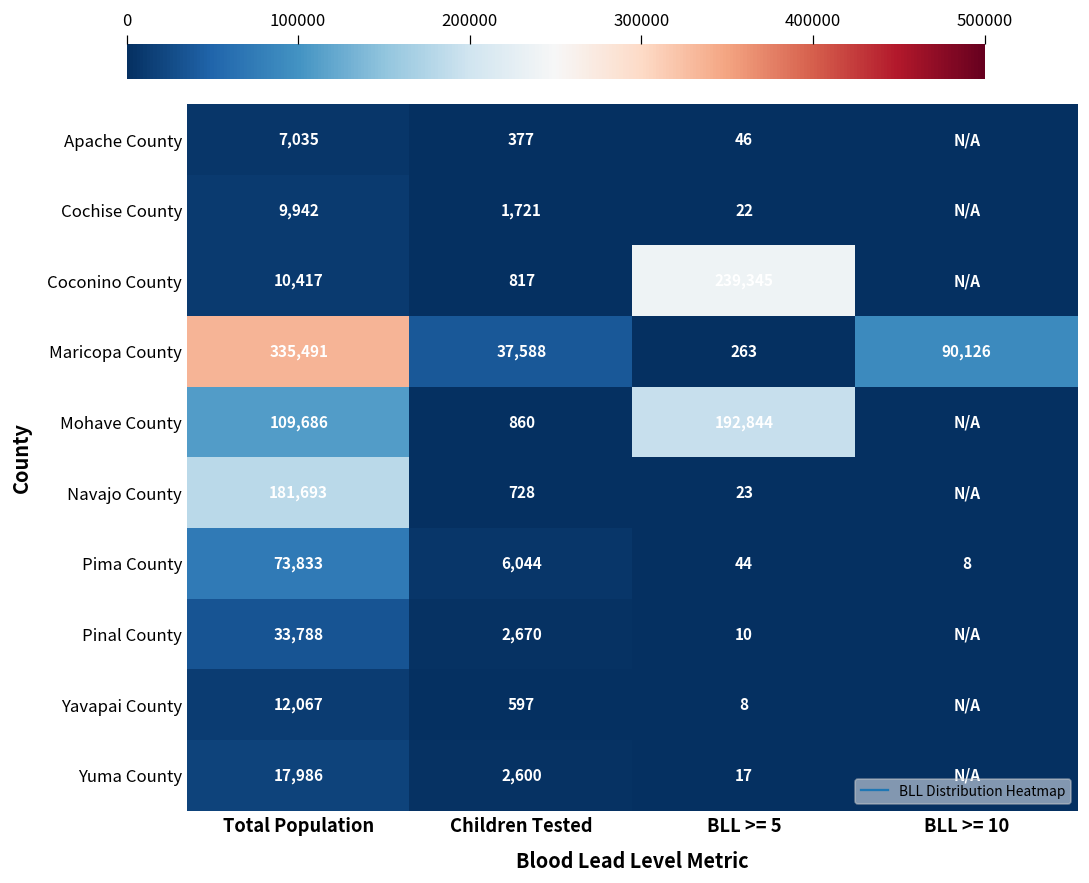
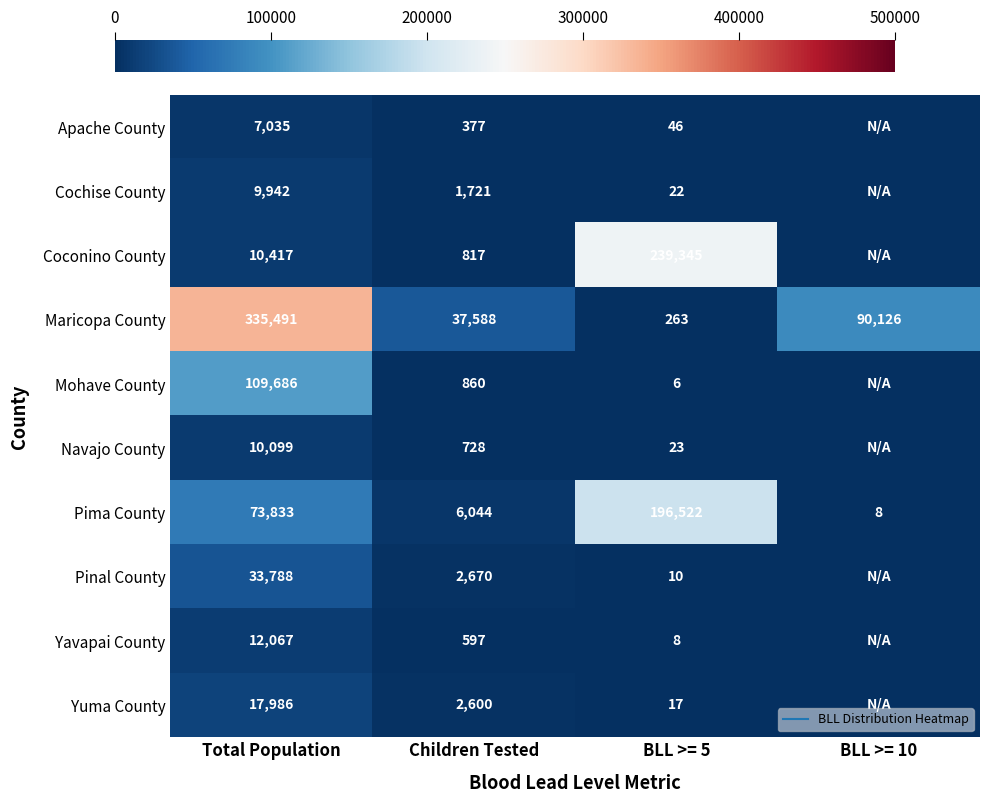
  {
    "Apache County": {
      "Total Population": "7,035",
      "Children Tested": "377",
      "BLL >= 5": "46"
    },
    "Cochise County": {
      "Total Population": "9,942",
      "Children Tested": "1,721",
      "BLL >= 5": "22"
    },
    "Coconino County": {
      "Total Population": "10,417",
      "Children Tested": "817"
    },
    "Maricopa County": {
      "Total Population": "335,491",
      "Children Tested": "37,588",
      "BLL >= 5": "263",
      "BLL >= 10": "90,126"
    },
    "Mohave County": {
      "Total Population": "109,686",
      "Children Tested": "860",
-     "BLL >= 5": "192,844"
+     "BLL >= 5": "6"
    },
    "Navajo County": {
-     "Total Population": "181,693",
+     "Total Population": "10,099",
      "Children Tested": "728",
      "BLL >= 5": "23"
    },
    "Pima County": {
      "Total Population": "73,833",
      "Children Tested": "6,044",
-     "BLL >= 5": "44",
+     "BLL >= 5": "196,522",
      "BLL >= 10": "8"
    },
    "Pinal County": {
      "Total Population": "33,788",
      "Children Tested": "2,670",
      "BLL >= 5": "10"
    },
    "Yavapai County": {
      "Total Population": "12,067",
      "Children Tested": "597",
      "BLL >= 5": "8"
    },
    "Yuma County": {
      "Total Population": "17,986",
      "Children Tested": "2,600",
      "BLL >= 5": "17"
    }
  }
